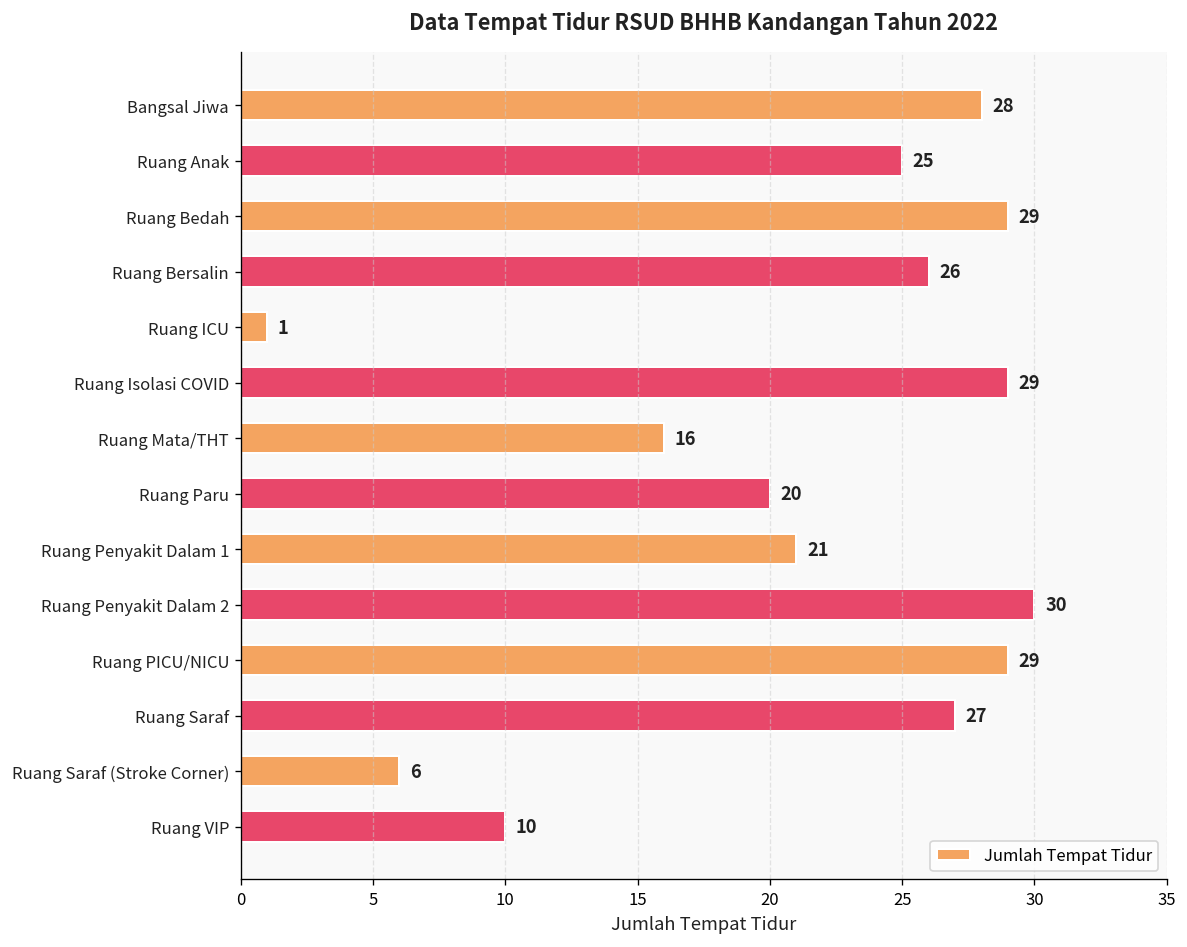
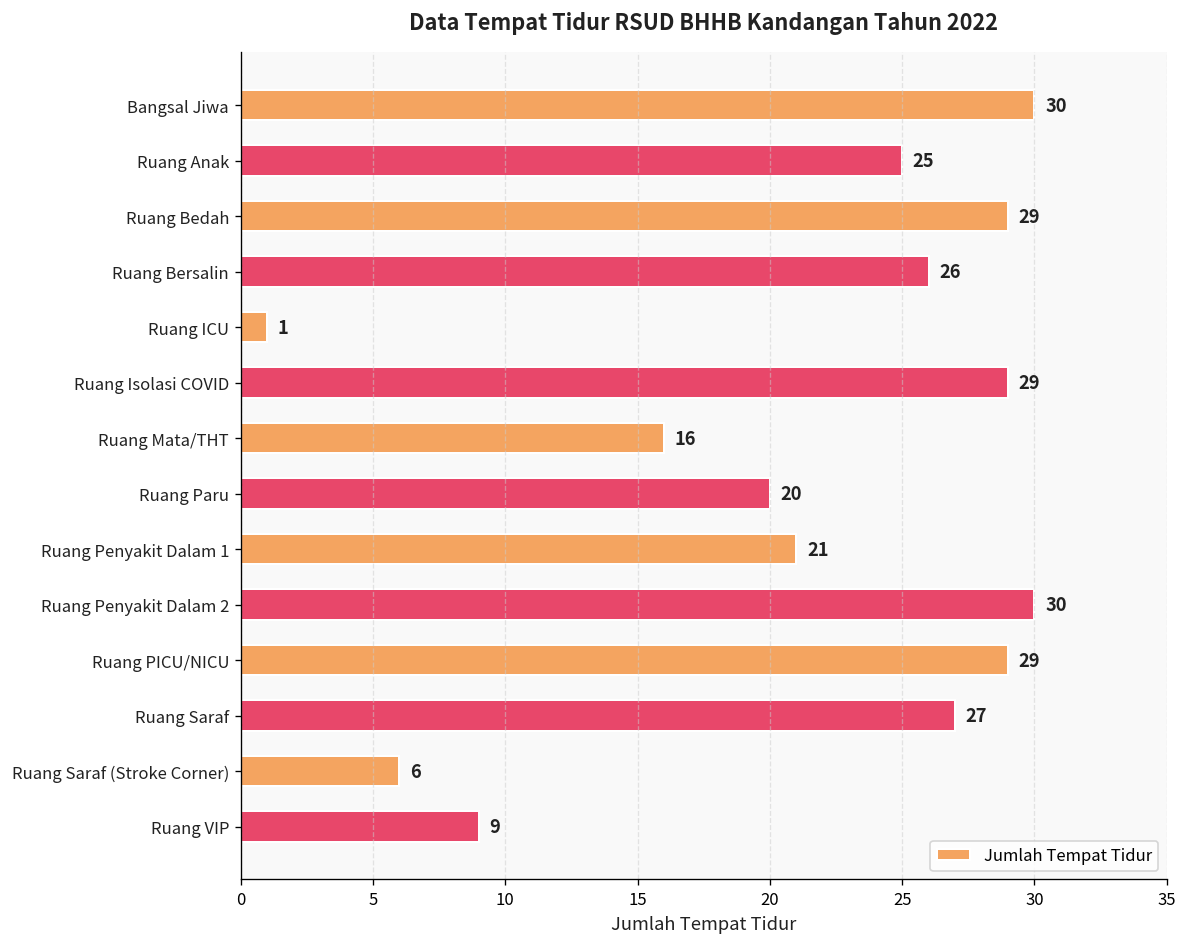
  {
-   "Bangsal Jiwa": 28,
+   "Bangsal Jiwa": 30,
    "Ruang Anak": 25,
    "Ruang Bedah": 29,
    "Ruang Bersalin": 26,
    "Ruang ICU": 1,
    "Ruang Isolasi COVID": 29,
    "Ruang Mata/THT": 16,
    "Ruang Paru": 20,
    "Ruang Penyakit Dalam 1": 21,
    "Ruang Penyakit Dalam 2": 30,
    "Ruang PICU/NICU": 29,
    "Ruang Saraf": 27,
    "Ruang Saraf (Stroke Corner)": 6,
-   "Ruang VIP": 10
+   "Ruang VIP": 9
  }
